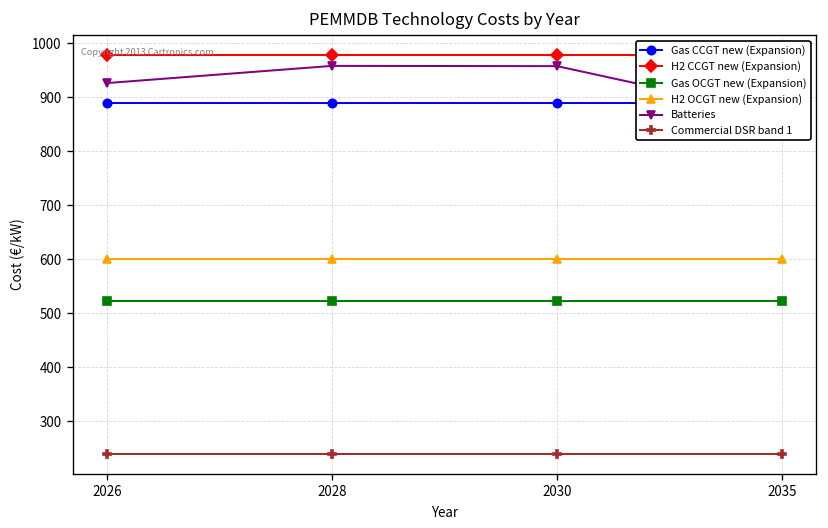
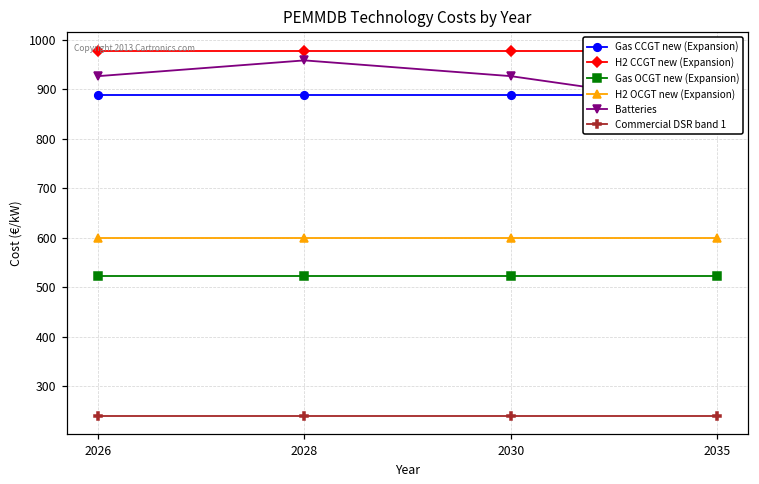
  {
    "Gas CCGT new (Expansion)": {
      "2026": 890,
      "2028": 890,
      "2030": 890
    },
    "H2 CCGT new (Expansion)": {
      "2028": 980,
      "2030": 980
    },
    "Gas OCGT new (Expansion)": {
      "2026": 520,
      "2028": 520,
      "2030": 520,
      "2035": 520
    },
    "H2 OCGT new (Expansion)": {
      "2026": 600,
      "2028": 600,
      "2030": 600,
      "2035": 600
    },
    "Batteries": {
      "2026": 930,
      "2028": 960,
-     "2030": 960
+     "2030": 930
    },
    "Commercial DSR band 1": {
      "2026": 240,
      "2028": 240,
      "2030": 240,
      "2035": 240
    }
  }
